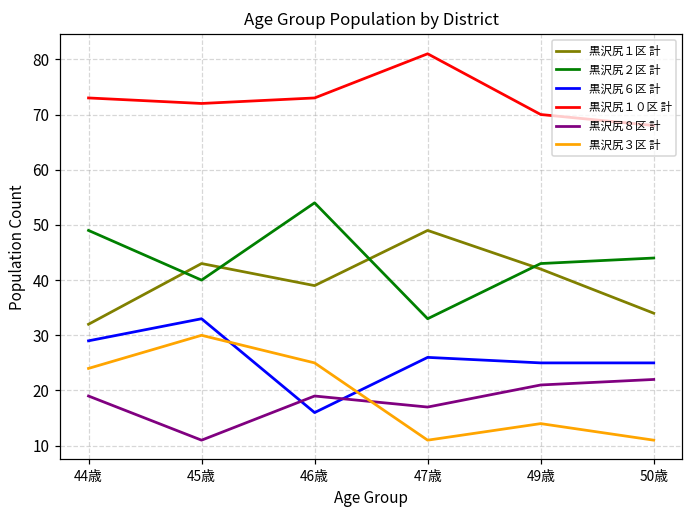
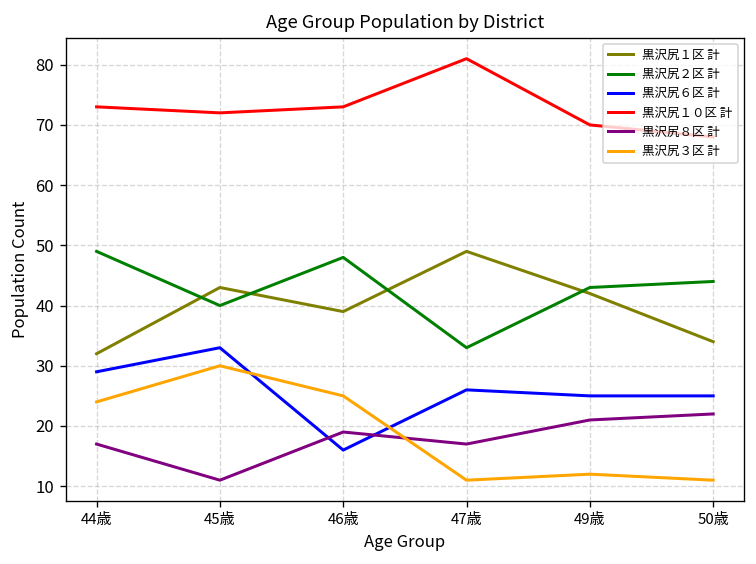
  {
    "黒沢尻１区 計": {
      "44歳": 32,
      "45歳": 43,
      "46歳": 39,
      "47歳": 49,
      "49歳": 42,
      "50歳": 34
    },
    "黒沢尻２区 計": {
      "44歳": 49,
      "45歳": 40,
-     "46歳": 54,
+     "46歳": 48,
      "47歳": 33,
      "49歳": 43,
      "50歳": 44
    },
    "黒沢尻６区 計": {
      "44歳": 29,
      "45歳": 33,
      "46歳": 16,
      "47歳": 26,
      "49歳": 25,
      "50歳": 25
    },
    "黒沢尻１０区 計": {
      "44歳": 73,
      "45歳": 72,
      "46歳": 73,
      "47歳": 81,
      "49歳": 70
    },
    "黒沢尻８区 計": {
-     "44歳": 19,
+     "44歳": 17,
      "45歳": 11,
      "46歳": 19,
      "47歳": 17,
      "49歳": 21,
      "50歳": 22
    },
    "黒沢尻３区 計": {
      "44歳": 24,
      "45歳": 30,
      "46歳": 25,
      "47歳": 11,
-     "49歳": 14,
+     "49歳": 12,
      "50歳": 11
    }
  }
